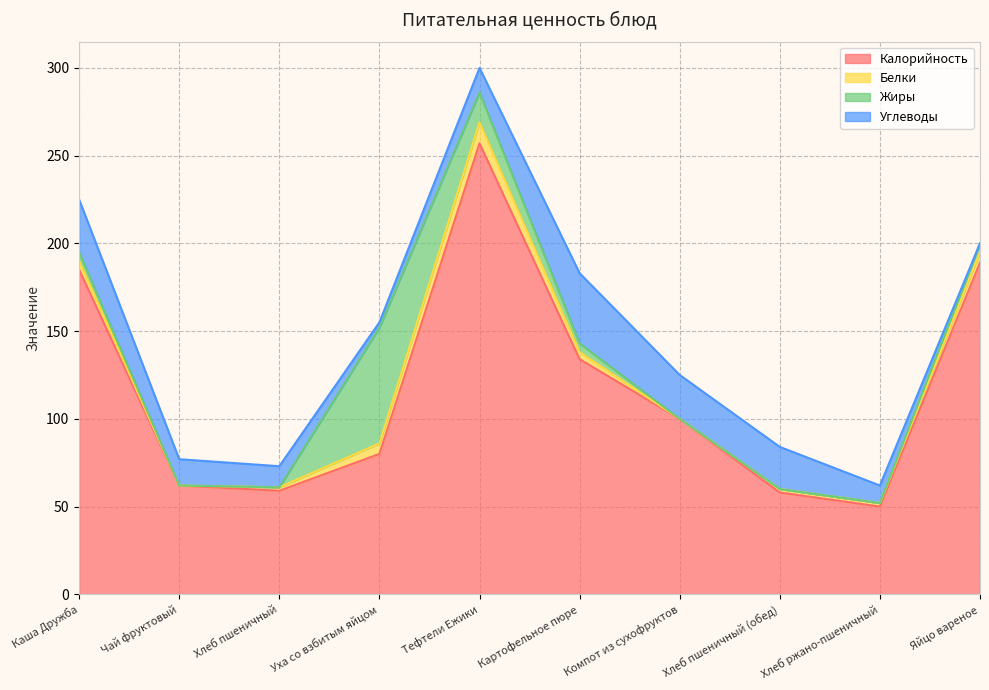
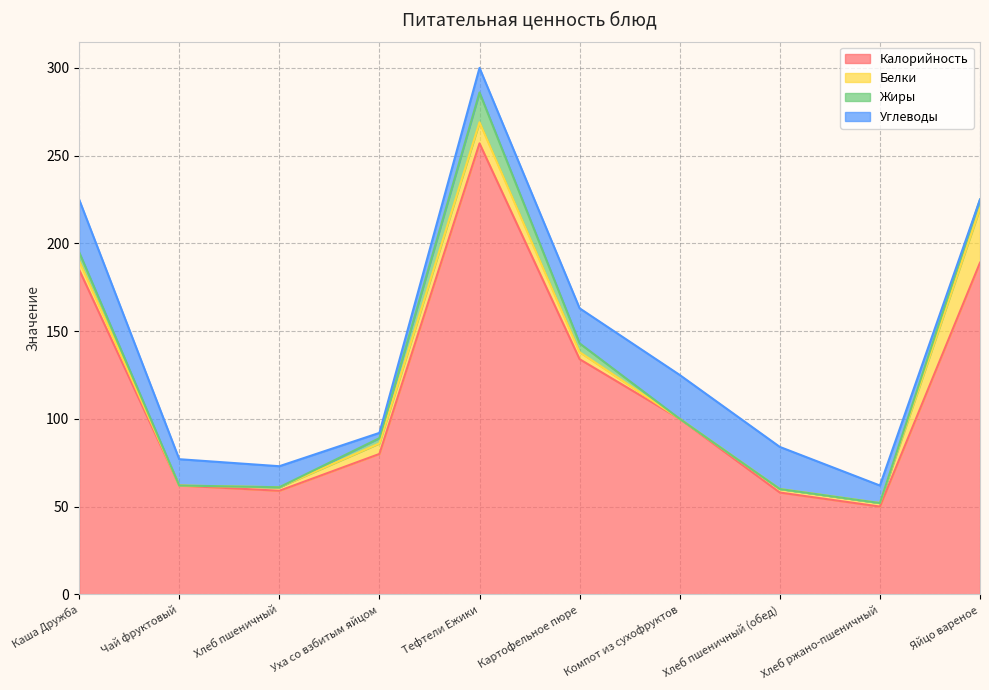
  {
    "Калорийность": {
      "Каша Дружба": 185,
      "Хлеб пшеничный": 59,
      "Уха со взбитым яйцом": 80,
      "Тефтели Ежики": 257,
      "Картофельное пюре": 134,
      "Хлеб пшеничный (обед)": 58,
      "Хлеб ржано-пшеничный": 50,
      "Яйцо вареное": 189
    },
    "Белки": {
      "Каша Дружба": 5,
      "Уха со взбитым яйцом": 6,
      "Тефтели Ежики": 12,
      "Картофельное пюре": 4,
-     "Яйцо вареное": 6
+     "Яйцо вареное": 31
    },
    "Жиры": {
      "Каша Дружба": 5,
-     "Уха со взбитым яйцом": 66,
+     "Уха со взбитым яйцом": 3,
      "Тефтели Ежики": 17,
      "Картофельное пюре": 5
    },
    "Углеводы": {
      "Каша Дружба": 30,
      "Чай фруктовый": 15,
      "Хлеб пшеничный": 12,
      "Уха со взбитым яйцом": 3,
      "Тефтели Ежики": 14,
-     "Картофельное пюре": 40,
+     "Картофельное пюре": 20,
      "Компот из сухофруктов": 25,
      "Хлеб пшеничный (обед)": 24,
      "Хлеб ржано-пшеничный": 10
    }
  }
